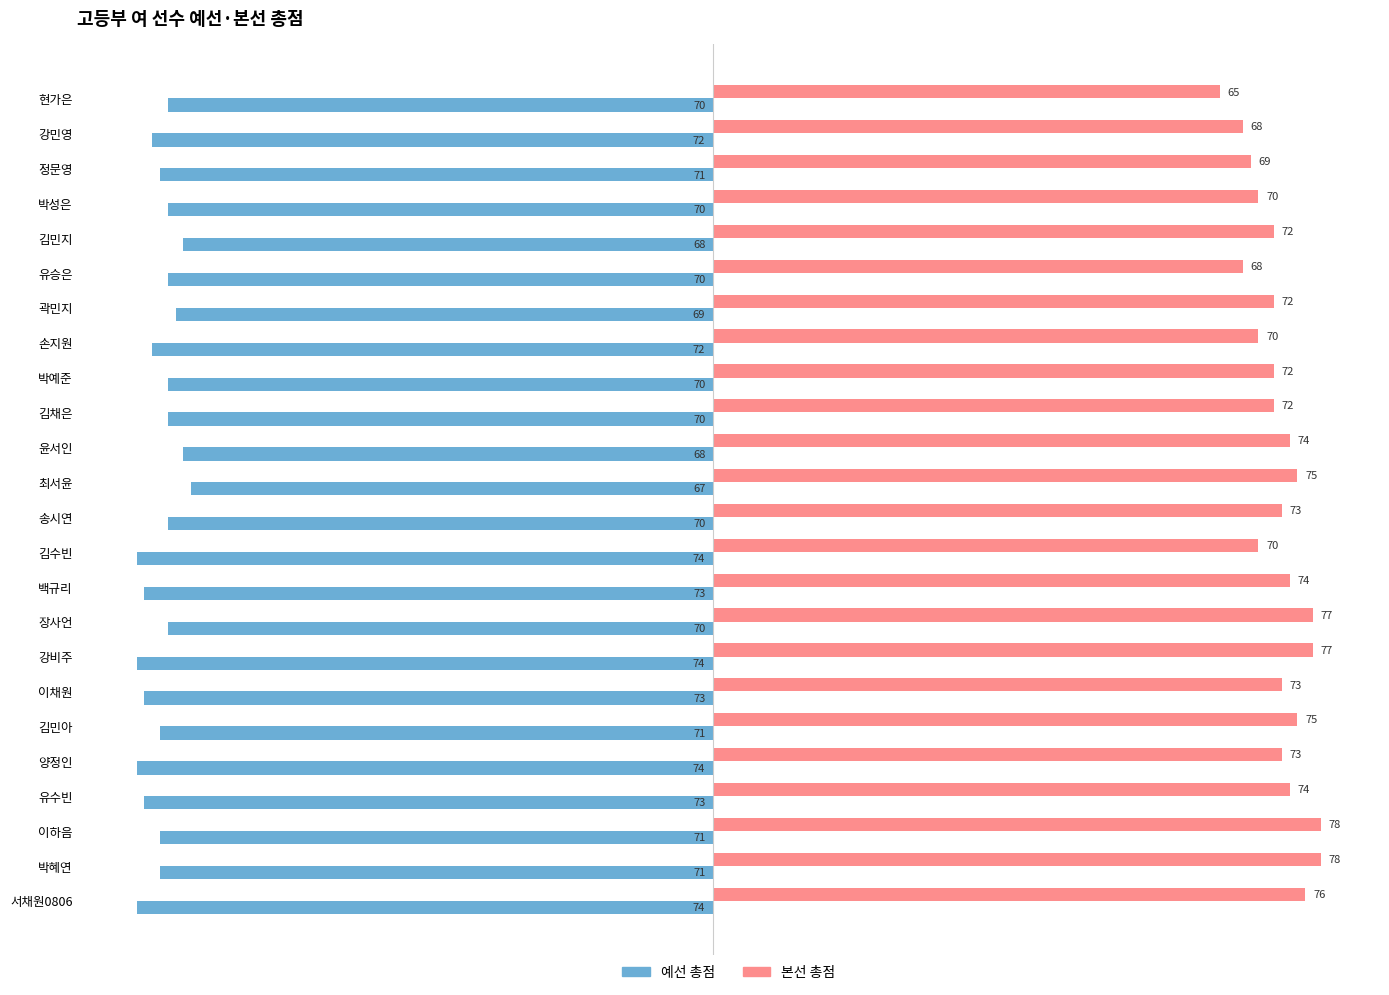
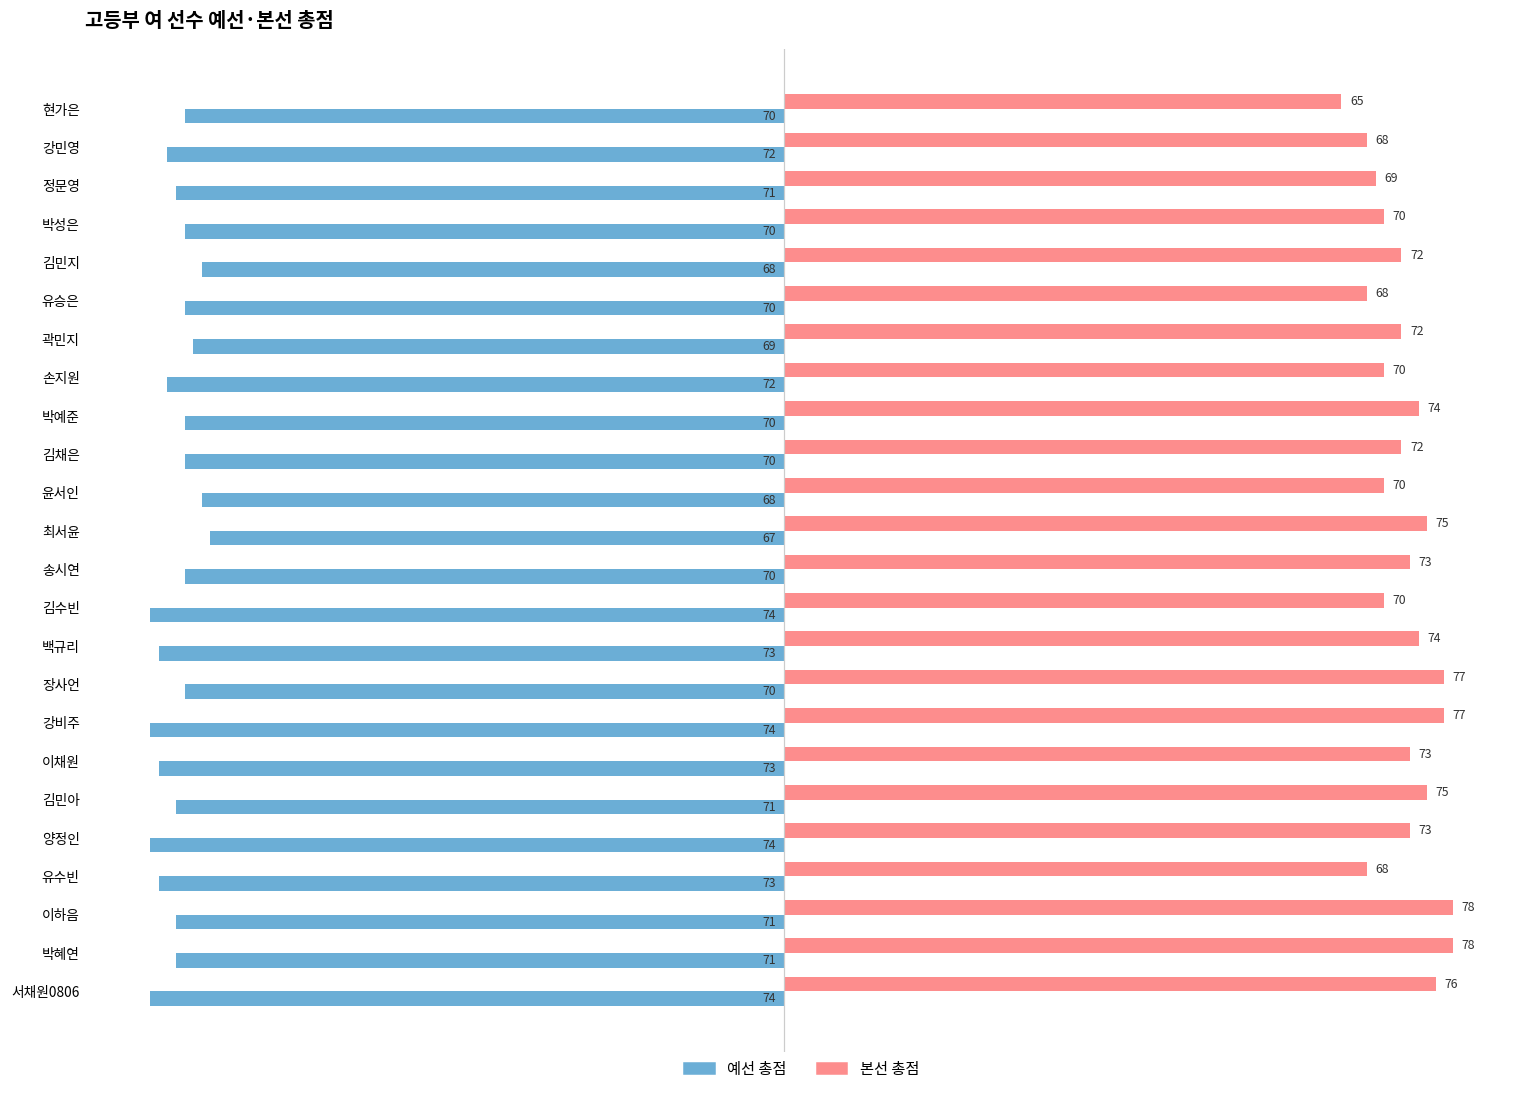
  {
    "본선 총점": {
      "현가은": 65,
      "강민영": 68,
      "정문영": 69,
      "박성은": 70,
      "김민지": 72,
      "유승은": 68,
      "곽민지": 72,
      "손지원": 70,
-     "박예준": 72,
+     "박예준": 74,
      "김채은": 72,
-     "윤서인": 74,
+     "윤서인": 70,
      "최서윤": 75,
      "송시연": 73,
      "김수빈": 70,
      "백규리": 74,
      "장사언": 77,
      "강비주": 77,
      "이채원": 73,
      "김민아": 75,
      "양정인": 73,
-     "유수빈": 74,
+     "유수빈": 68,
      "이하음": 78,
      "박혜연": 78,
      "서채원0806": 76
    }
  }
